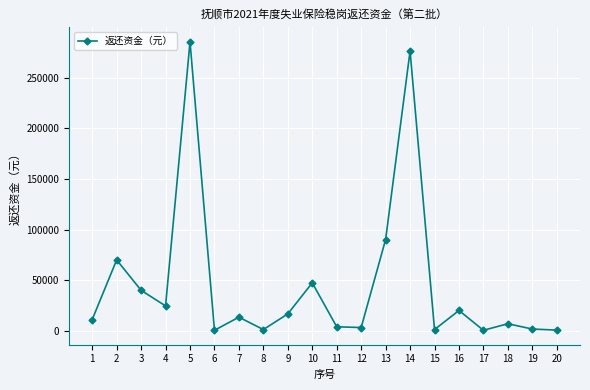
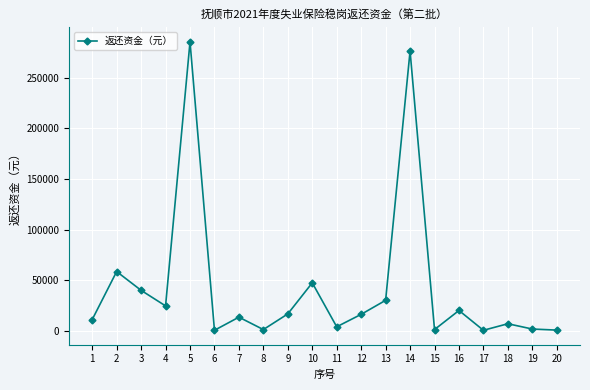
  {
    "1": 11000,
-   "2": 70000,
+   "2": 58000,
    "3": 40000,
    "4": 24000,
    "5": 286000,
    "6": 0,
    "7": 13000,
    "8": 1000,
    "9": 17000,
    "10": 47000,
    "11": 4000,
-   "12": 3000,
-   "13": 90000,
+   "12": 16000,
+   "13": 30000,
    "14": 277000,
    "15": 1000,
    "16": 20000,
    "17": 0,
    "18": 7000,
    "19": 2000,
    "20": 1000
  }
